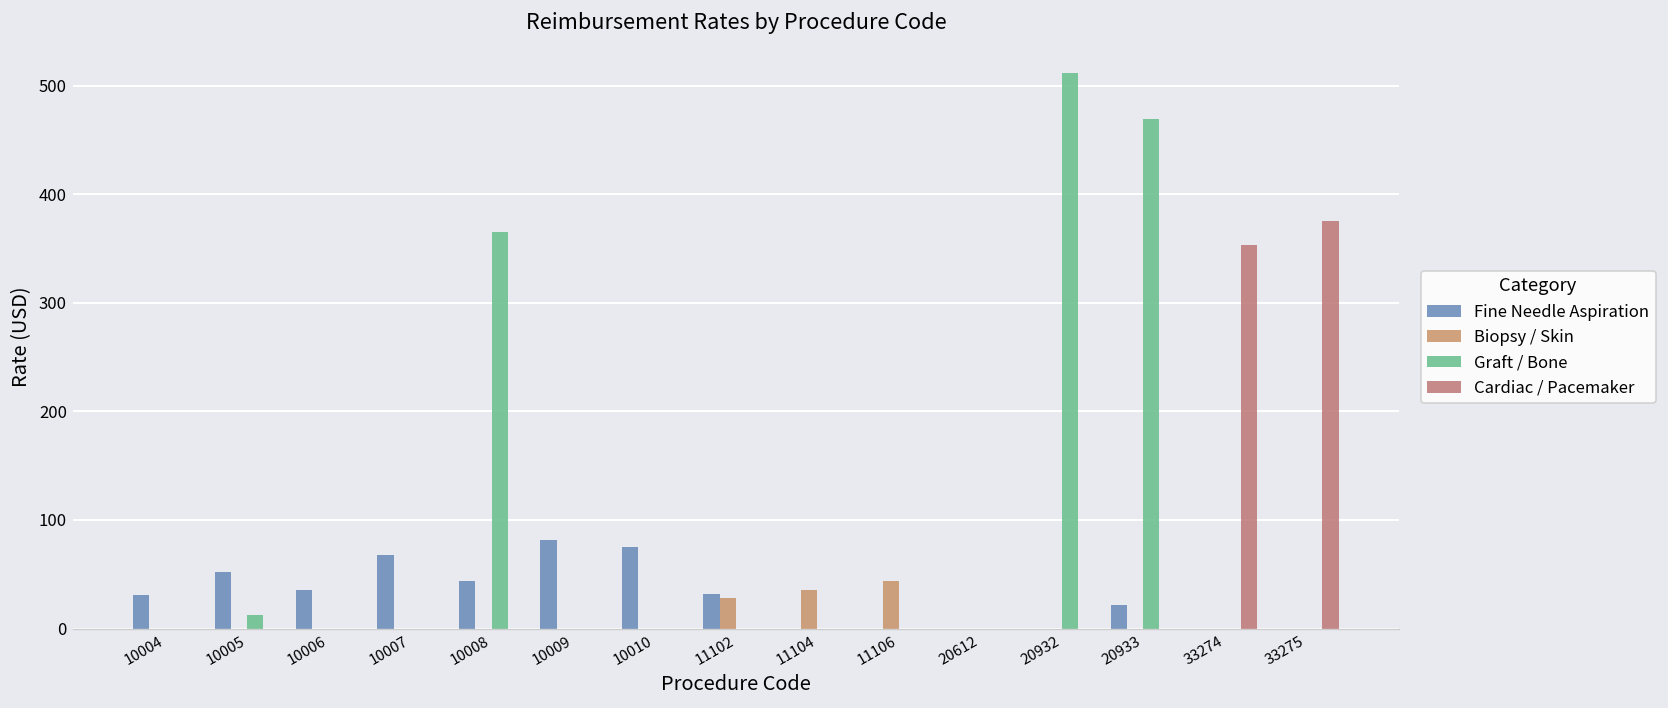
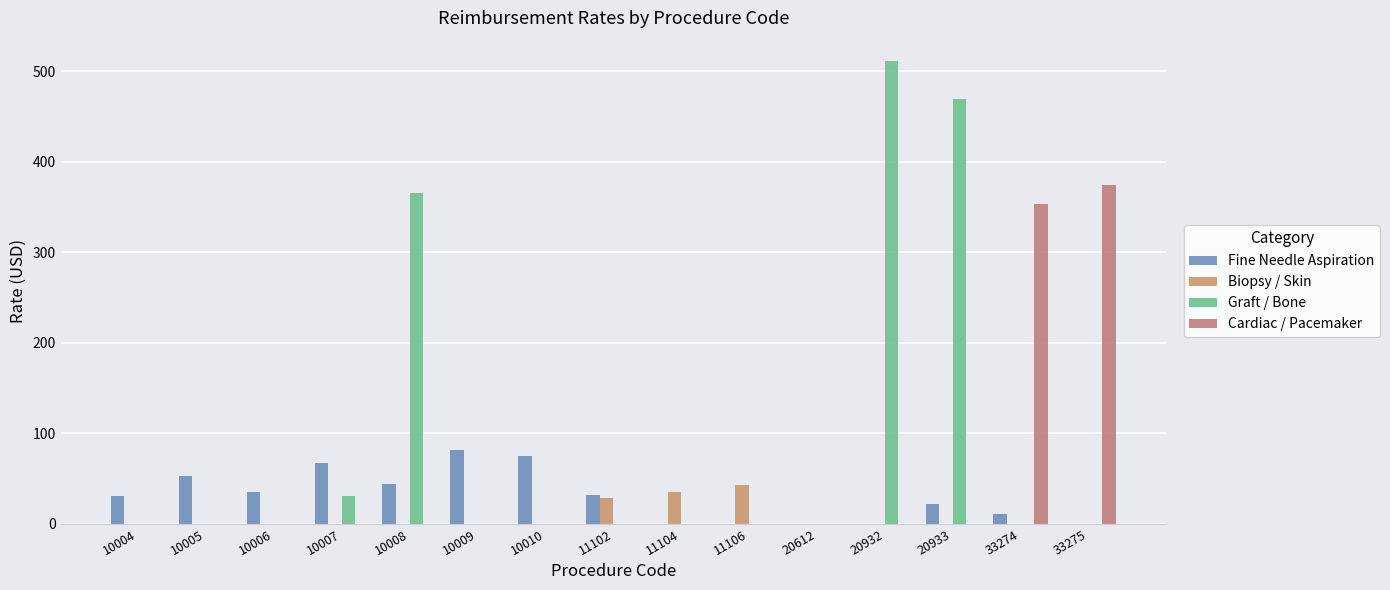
  {
    "Fine Needle Aspiration": {
      "10004": 30,
      "10005": 50,
      "10006": 40,
      "10007": 70,
      "10008": 40,
      "10009": 80,
      "10010": 80,
      "11102": 30,
      "11104": 0,
      "11106": 0,
      "20612": 0,
      "20932": 0,
      "20933": 20,
-     "33274": 0,
+     "33274": 10,
      "33275": 0
    },
    "Graft / Bone": {
      "10004": 0,
-     "10005": 10,
+     "10005": 0,
      "10006": 0,
-     "10007": 0,
+     "10007": 30,
      "10008": 370,
      "10009": 0,
      "10010": 0,
      "11102": 0,
      "11104": 0,
      "11106": 0,
      "20612": 0,
      "20932": 510,
      "20933": 470,
      "33274": 0,
      "33275": 0
    }
  }
